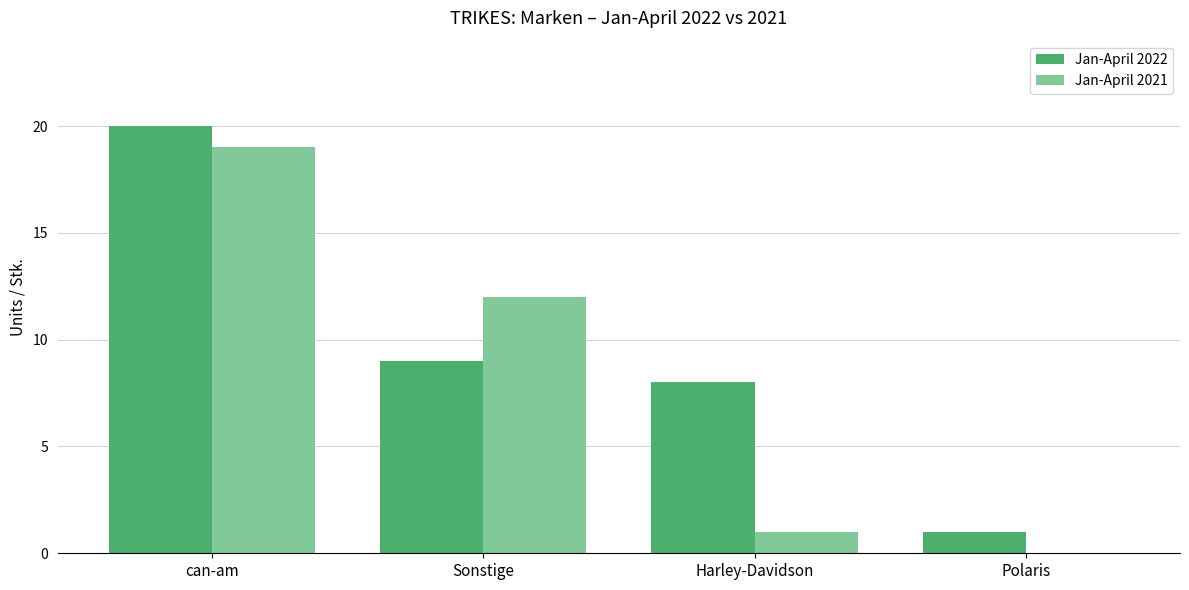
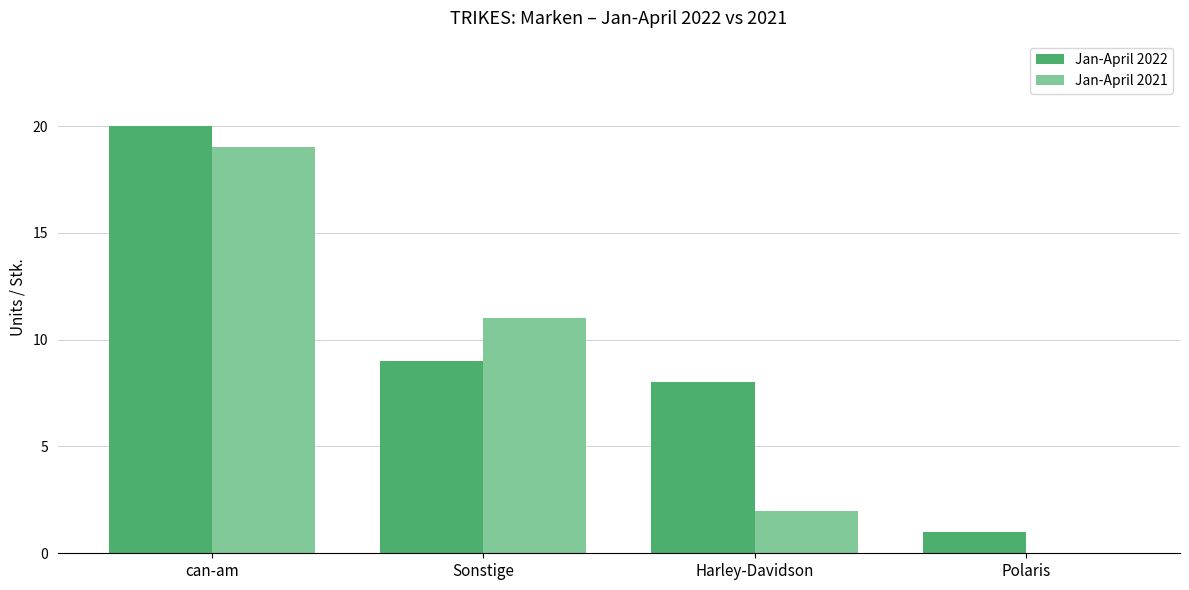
  {
    "Jan-April 2022": {
      "can-am": 20,
      "Sonstige": 9,
      "Harley-Davidson": 8,
      "Polaris": 1
    },
    "Jan-April 2021": {
      "can-am": 19,
-     "Sonstige": 12,
-     "Harley-Davidson": 1,
+     "Sonstige": 11,
+     "Harley-Davidson": 2,
      "Polaris": 0
    }
  }
